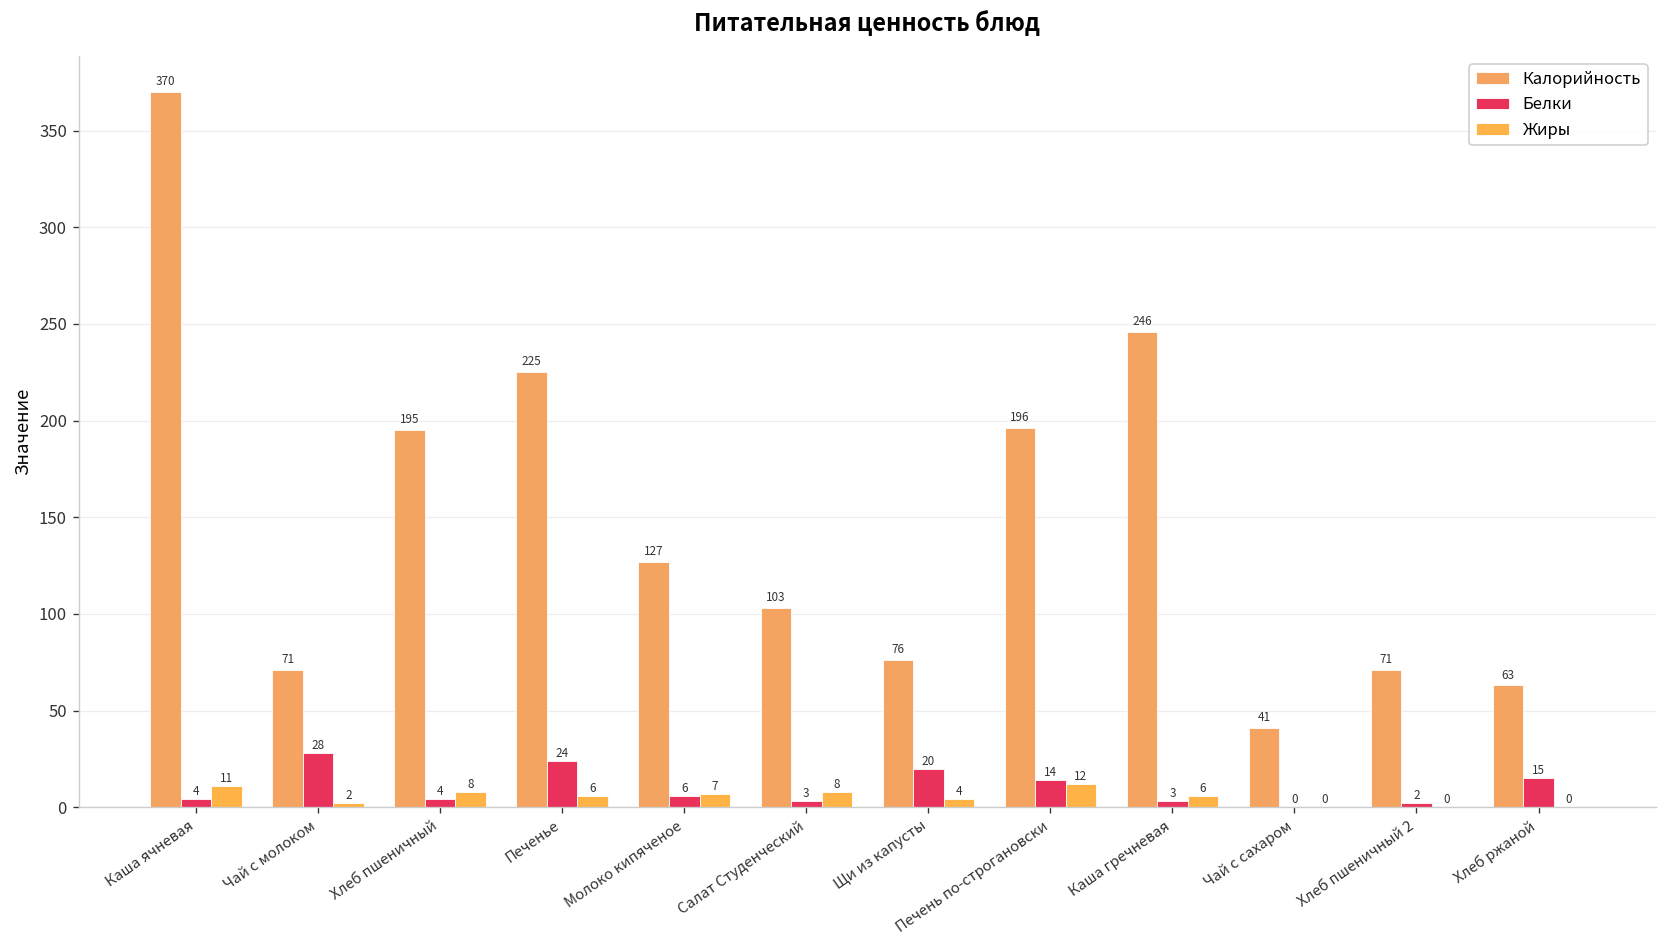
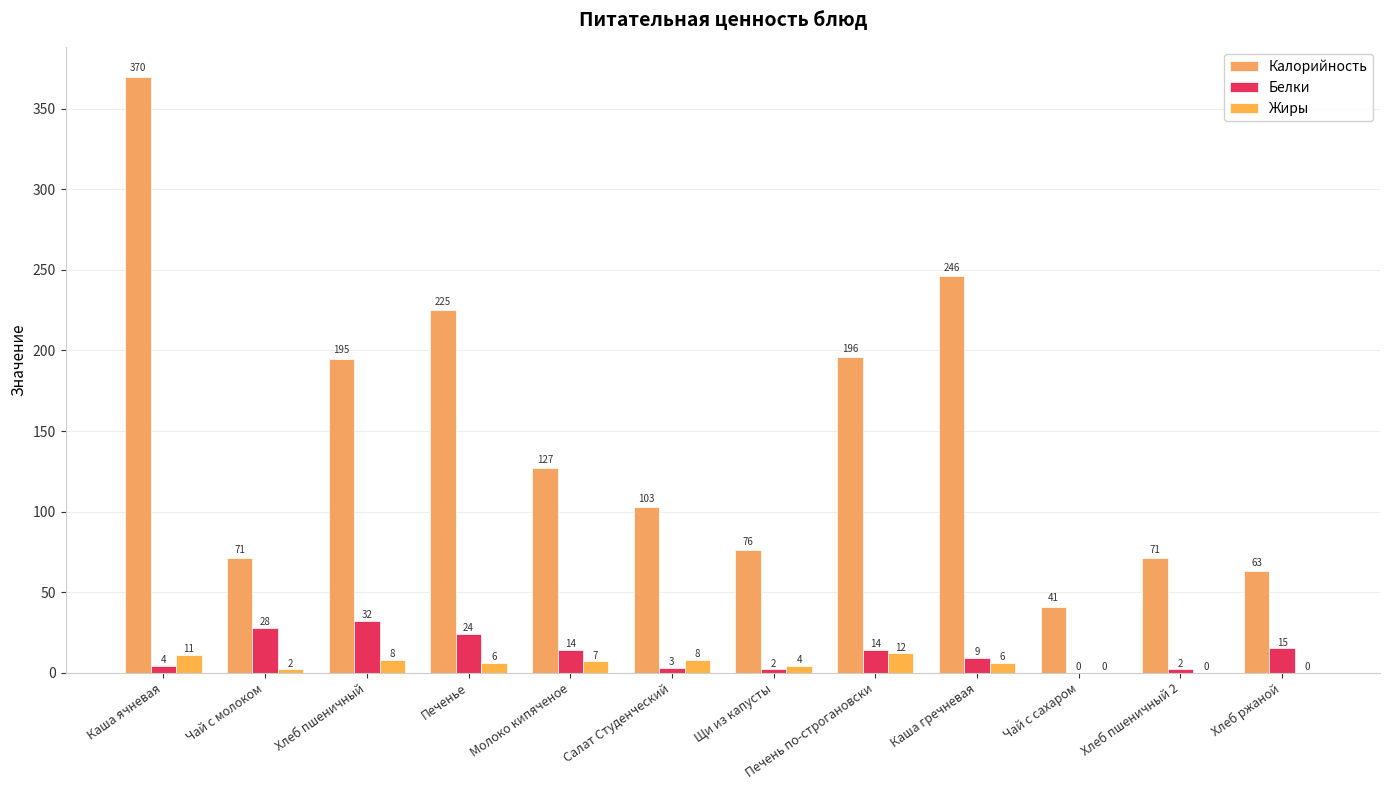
  {
    "Белки": {
      "Каша ячневая": 4,
      "Чай с молоком": 28,
-     "Хлеб пшеничный": 4,
+     "Хлеб пшеничный": 32,
      "Печенье": 24,
-     "Молоко кипяченое": 6,
+     "Молоко кипяченое": 14,
      "Салат Студенческий": 3,
-     "Щи из капусты": 20,
+     "Щи из капусты": 2,
      "Печень по-строгановски": 14,
-     "Каша гречневая": 3,
+     "Каша гречневая": 9,
      "Чай с сахаром": 0,
      "Хлеб пшеничный 2": 2,
      "Хлеб ржаной": 15
    }
  }
